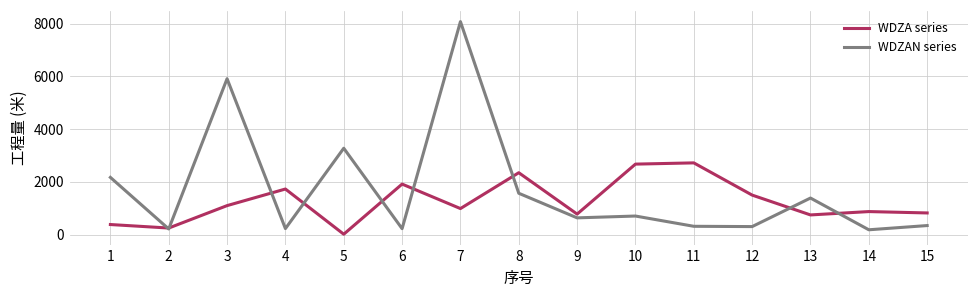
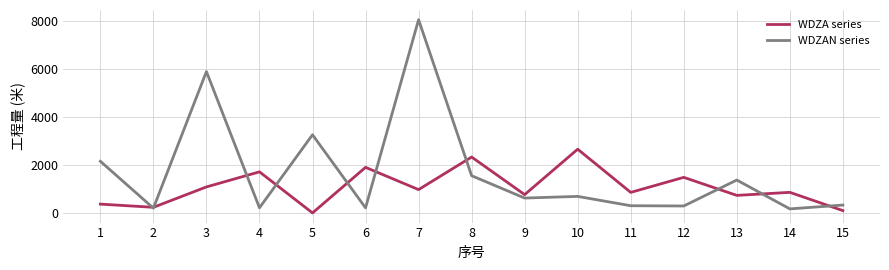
  {
    "WDZA series": {
      "1": 400,
      "3": 1100,
      "4": 1700,
      "5": 0,
      "6": 1900,
      "7": 1000,
      "8": 2300,
      "9": 800,
      "10": 2700,
-     "11": 2700,
+     "11": 900,
      "12": 1500,
      "13": 700,
      "14": 900,
-     "15": 800
+     "15": 100
    },
    "WDZAN series": {
      "1": 2200,
      "3": 5900,
      "4": 200,
      "5": 3300,
      "6": 200,
      "7": 8100,
      "8": 1600,
      "9": 600,
      "10": 700,
      "11": 300,
      "12": 300,
      "13": 1400,
      "14": 200,
      "15": 300
    }
  }
